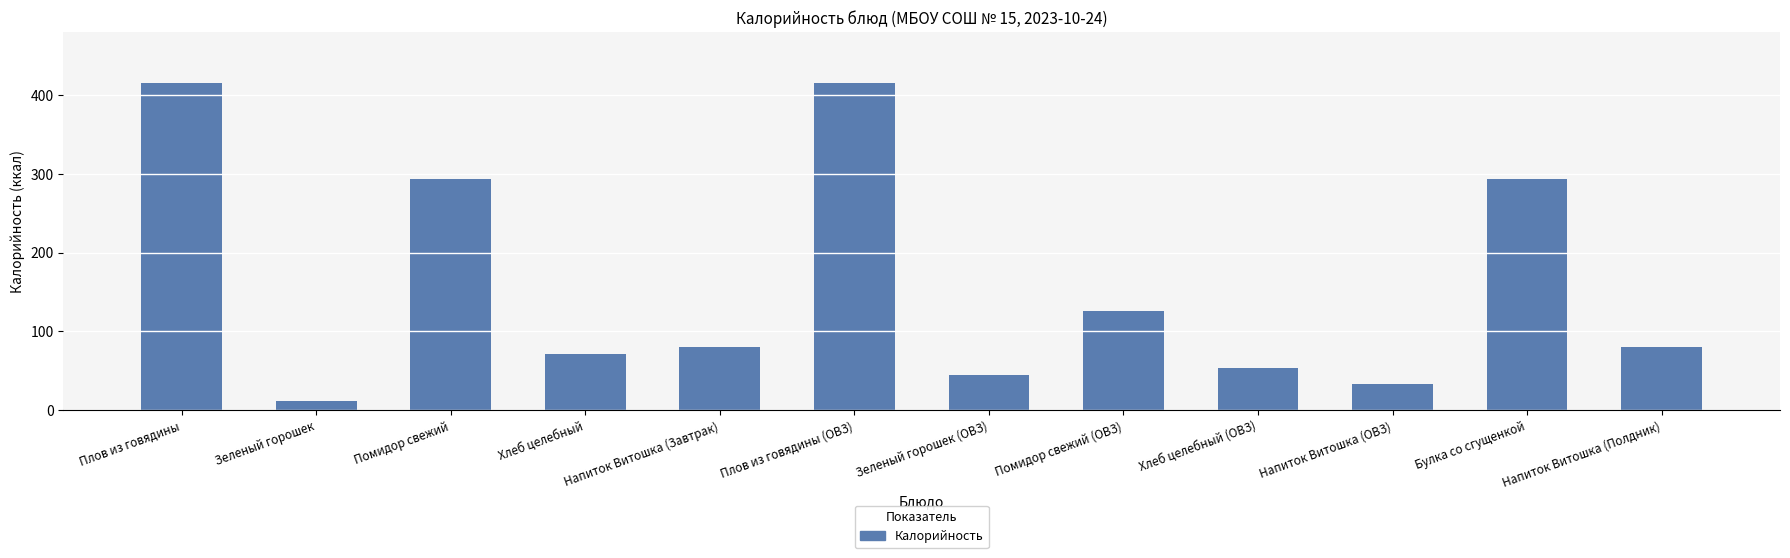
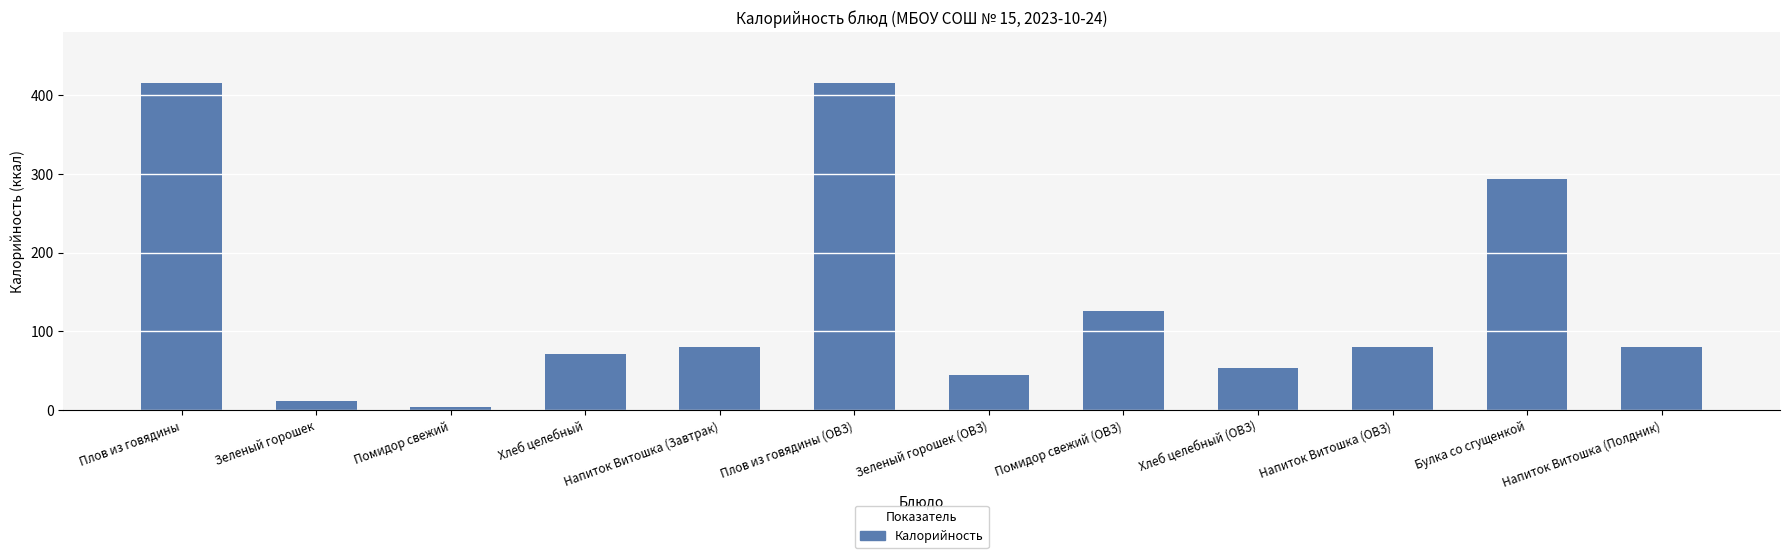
  {
    "Плов из говядины": 410,
    "Зеленый горошек": 10,
-   "Помидор свежий": 290,
+   "Помидор свежий": 0,
    "Хлеб целебный": 70,
    "Напиток Витошка (Завтрак)": 80,
    "Плов из говядины (ОВЗ)": 410,
    "Зеленый горошек (ОВЗ)": 40,
    "Помидор свежий (ОВЗ)": 130,
    "Хлеб целебный (ОВЗ)": 50,
-   "Напиток Витошка (ОВЗ)": 30,
+   "Напиток Витошка (ОВЗ)": 80,
    "Булка со сгущенкой": 290,
    "Напиток Витошка (Полдник)": 80
  }
